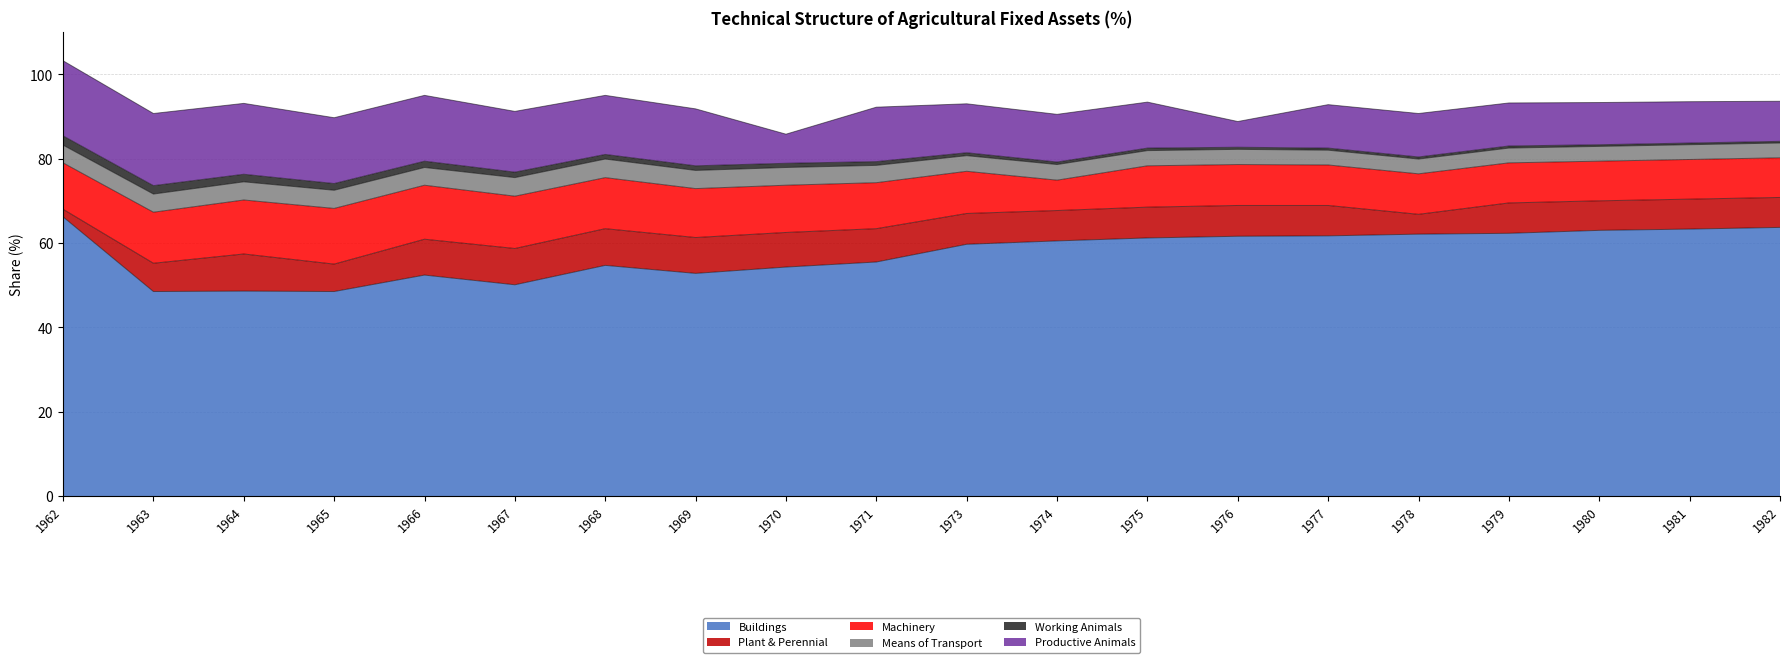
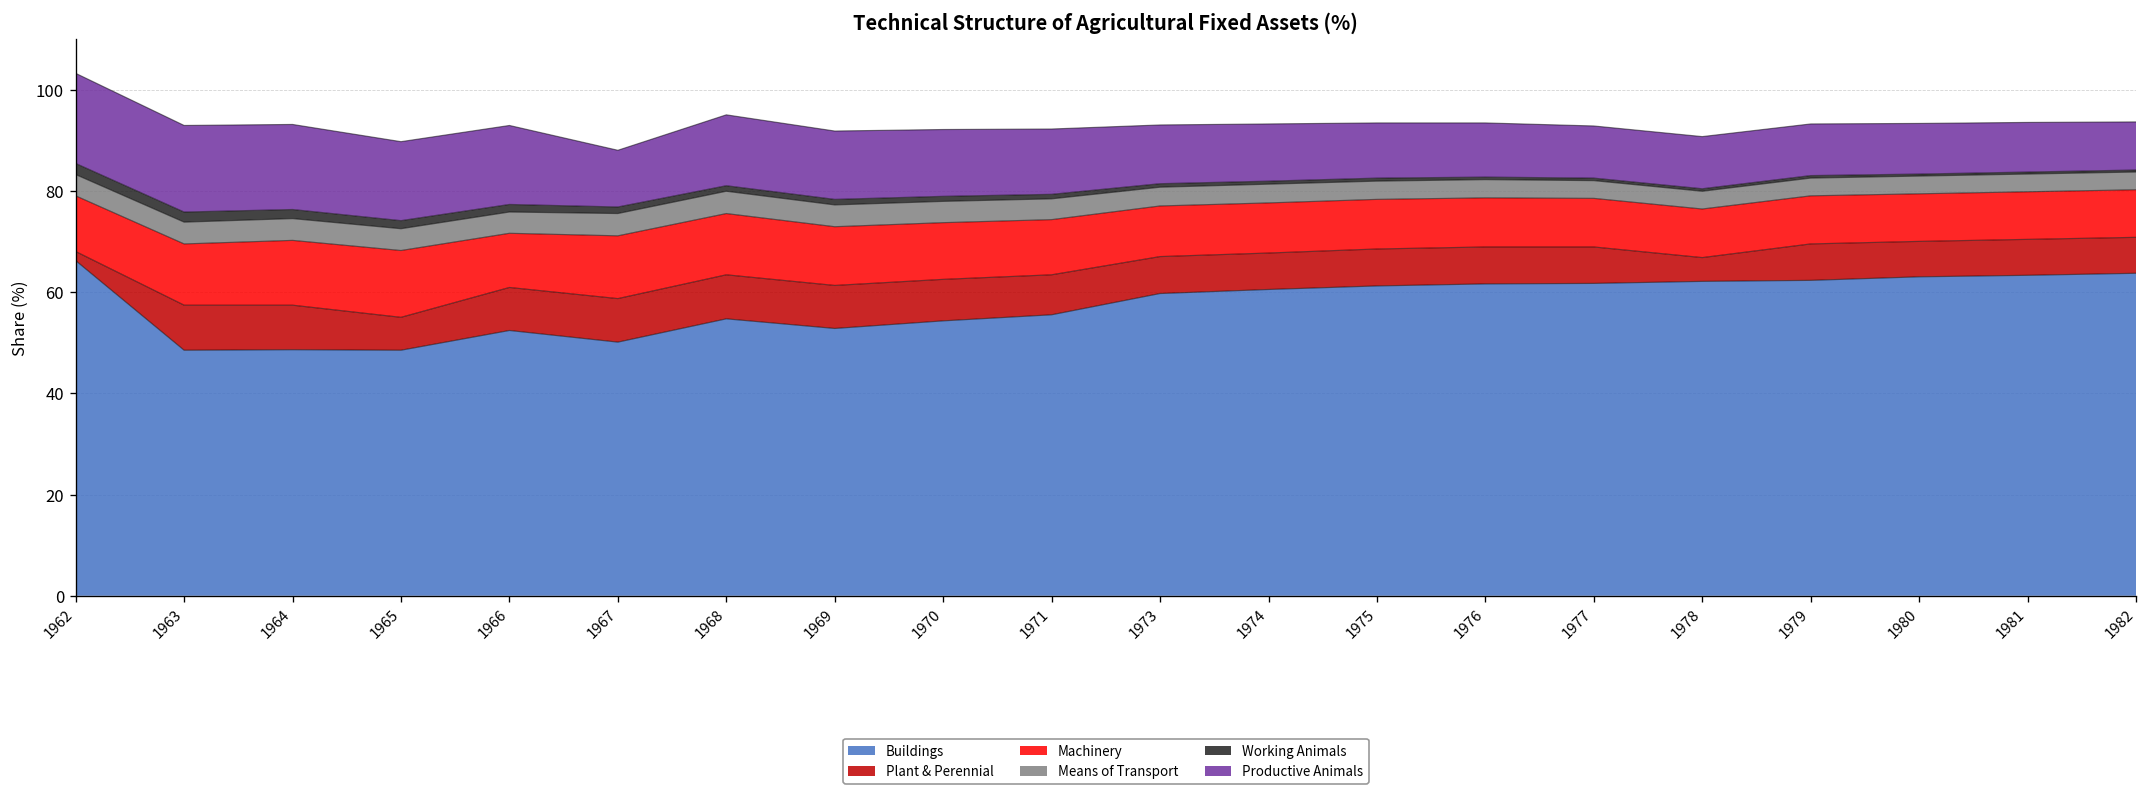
  {
    "Buildings": {
      "1962": 66,
      "1963": 49,
      "1964": 49,
      "1965": 49,
      "1966": 52,
      "1967": 50,
      "1968": 55,
      "1969": 53,
      "1970": 54,
      "1971": 56,
      "1973": 60,
      "1974": 61,
      "1975": 61,
      "1976": 62,
      "1977": 62,
      "1978": 62,
      "1979": 62,
      "1980": 63,
      "1981": 63,
      "1982": 64
    },
    "Plant & Perennial": {
      "1962": 2,
-     "1963": 7,
+     "1963": 9,
      "1964": 9,
      "1965": 7,
      "1966": 9,
      "1967": 9,
      "1968": 9,
      "1969": 9,
      "1970": 8,
      "1971": 8,
      "1973": 7,
      "1974": 7,
      "1975": 7,
      "1976": 7,
      "1977": 7,
      "1978": 5,
      "1979": 7,
      "1980": 7,
      "1981": 7,
      "1982": 7
    },
    "Machinery": {
      "1962": 11,
      "1963": 12,
      "1964": 13,
      "1965": 13,
-     "1966": 13,
+     "1966": 11,
      "1967": 12,
      "1968": 12,
      "1969": 12,
      "1970": 11,
      "1971": 11,
      "1973": 10,
-     "1974": 7,
+     "1974": 10,
      "1975": 10,
      "1976": 10,
      "1977": 10,
      "1978": 10,
      "1979": 10,
      "1980": 9,
      "1981": 9,
      "1982": 9
    },
    "Means of Transport": {
      "1962": 4,
      "1963": 4,
      "1964": 4,
      "1965": 4,
      "1966": 4,
      "1967": 4,
      "1968": 4,
      "1969": 4,
      "1970": 4,
      "1971": 4,
      "1973": 4
    },
    "Working Animals": {
      "1962": 2,
      "1963": 2,
      "1964": 2,
      "1965": 2,
      "1966": 2,
      "1967": 1,
      "1968": 1,
      "1969": 1,
      "1970": 1,
      "1971": 1,
      "1973": 1
    },
    "Productive Animals": {
      "1962": 18,
      "1963": 17,
      "1964": 17,
      "1965": 16,
      "1966": 16,
-     "1967": 14,
+     "1967": 11,
      "1968": 14,
      "1969": 14,
-     "1970": 7,
+     "1970": 13,
      "1971": 13,
      "1973": 12,
      "1974": 11,
      "1975": 11,
-     "1976": 6,
+     "1976": 11,
      "1977": 10,
      "1978": 10,
      "1979": 10,
      "1980": 10,
      "1981": 10,
      "1982": 10
    }
  }
